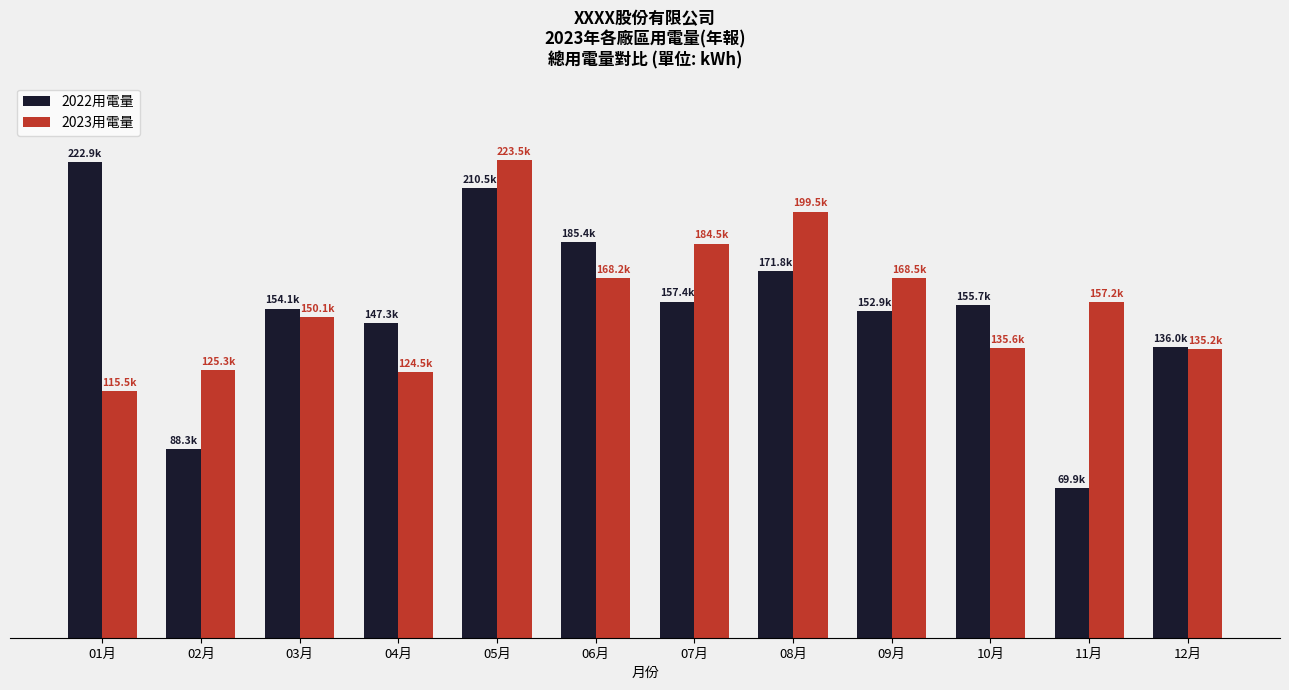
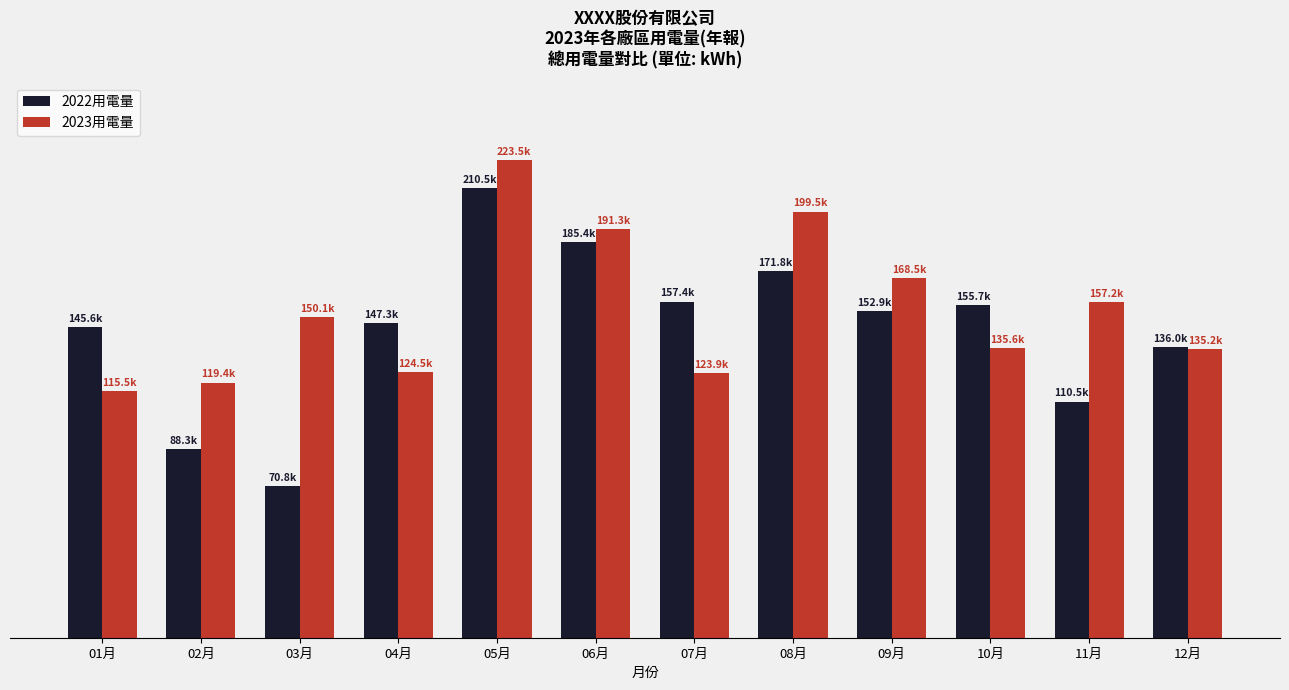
  {
    "2022用電量": {
-     "01月": "222.9k",
+     "01月": "145.6k",
      "02月": "88.3k",
-     "03月": "154.1k",
+     "03月": "70.8k",
      "04月": "147.3k",
      "05月": "210.5k",
      "06月": "185.4k",
      "07月": "157.4k",
      "08月": "171.8k",
      "09月": "152.9k",
      "10月": "155.7k",
-     "11月": "69.9k",
+     "11月": "110.5k",
      "12月": "136.0k"
    },
    "2023用電量": {
      "01月": "115.5k",
-     "02月": "125.3k",
+     "02月": "119.4k",
      "03月": "150.1k",
      "04月": "124.5k",
      "05月": "223.5k",
-     "06月": "168.2k",
-     "07月": "184.5k",
+     "06月": "191.3k",
+     "07月": "123.9k",
      "08月": "199.5k",
      "09月": "168.5k",
      "10月": "135.6k",
      "11月": "157.2k",
      "12月": "135.2k"
    }
  }
